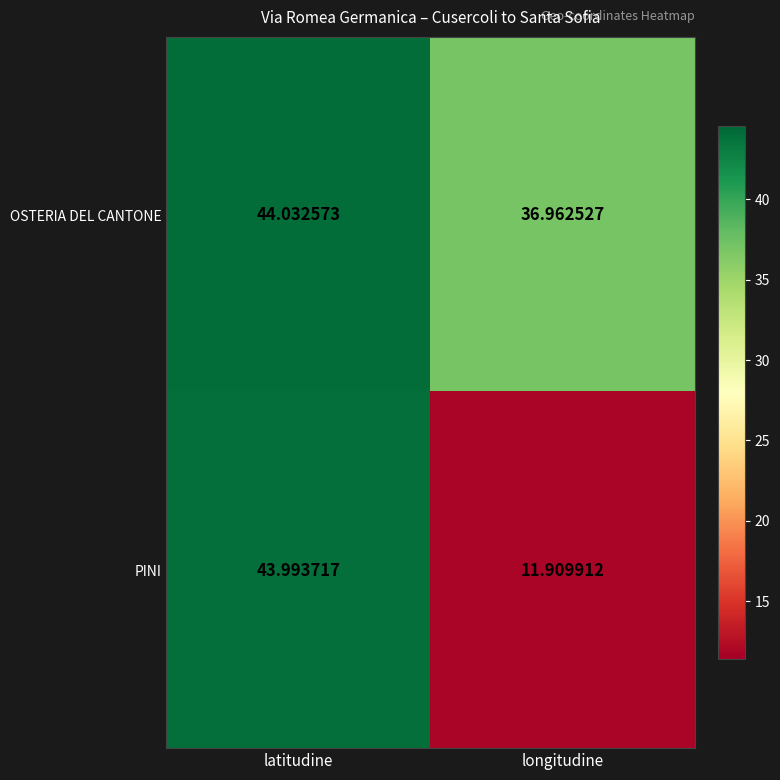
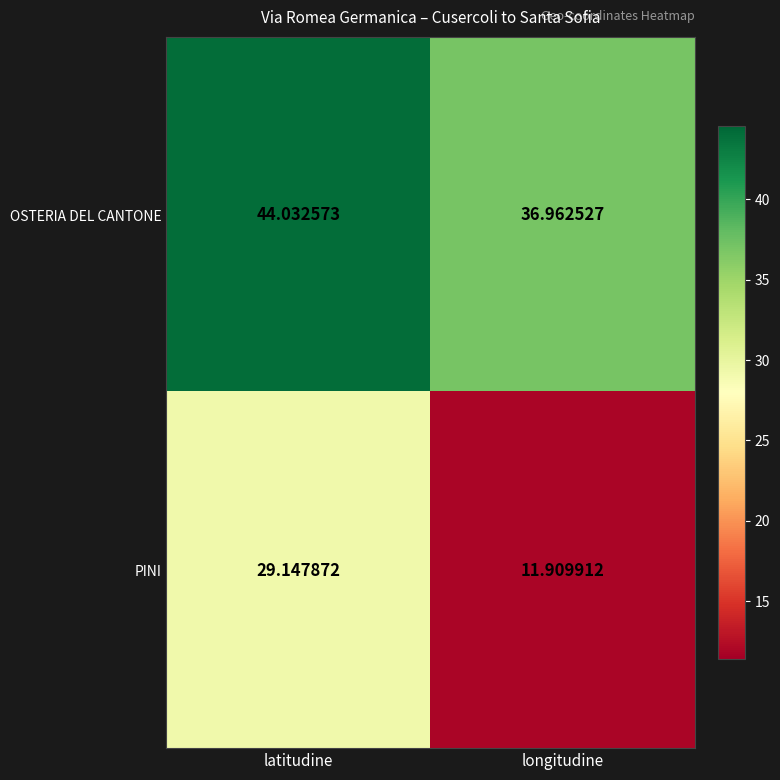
  {
    "OSTERIA DEL CANTONE": {
      "latitudine": 44.032573,
      "longitudine": 36.962527
    },
    "PINI": {
-     "latitudine": 43.993717,
+     "latitudine": 29.147872,
      "longitudine": 11.909912
    }
  }
